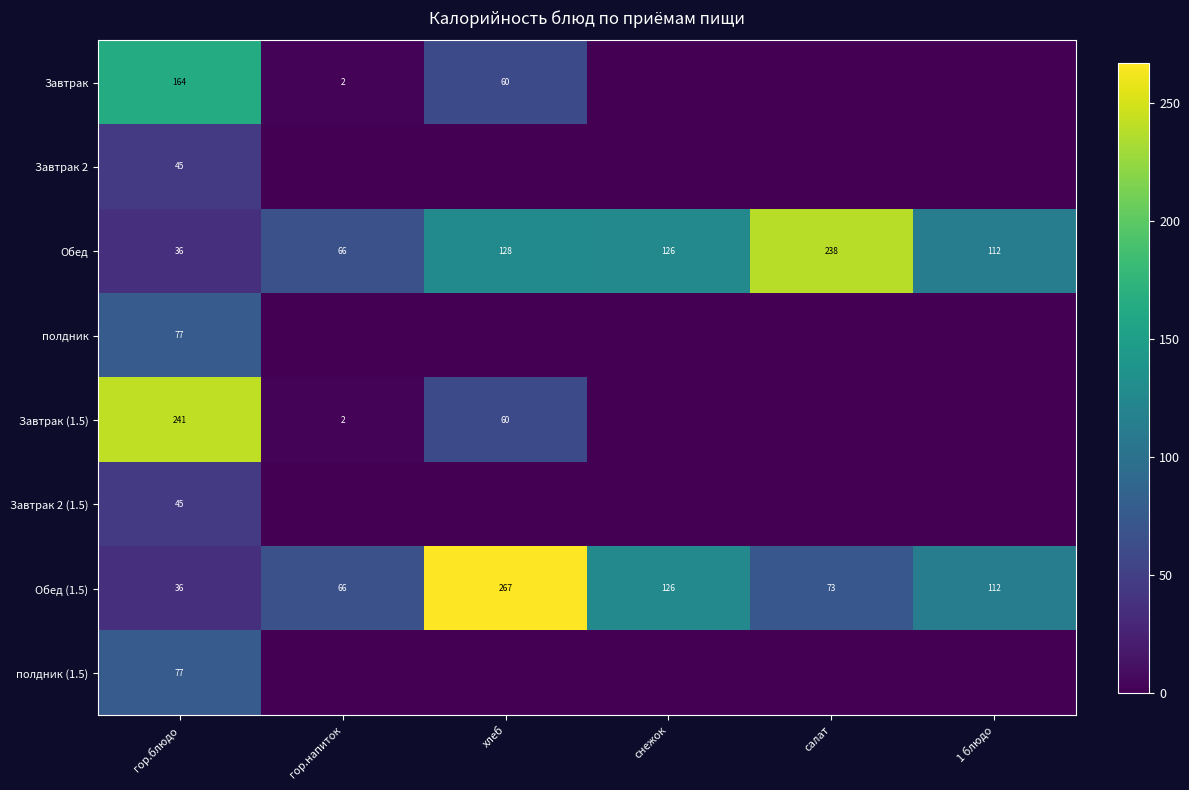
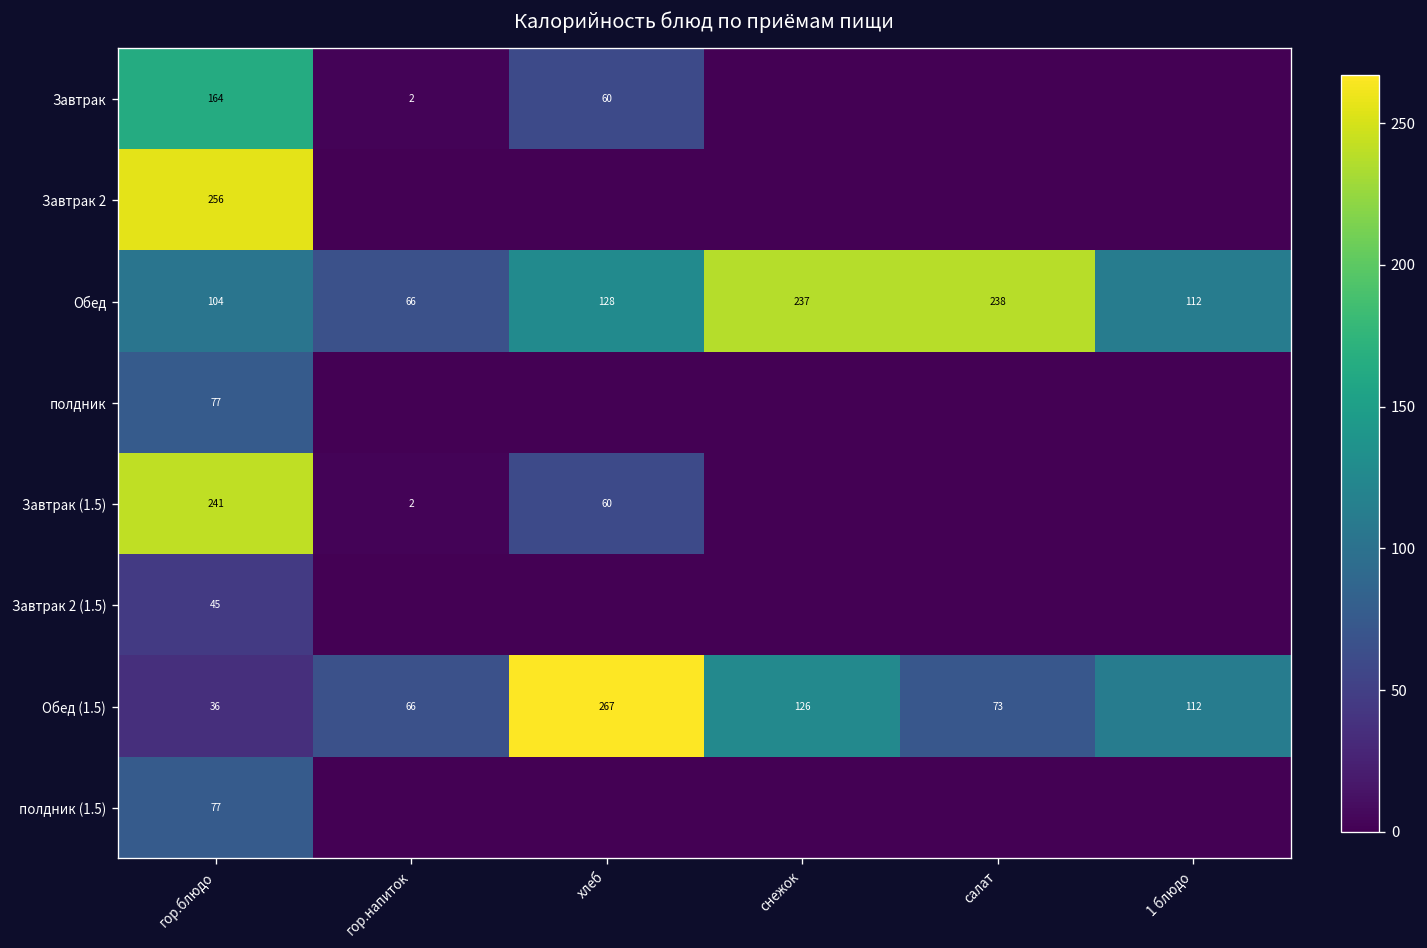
  {
    "Завтрак": {
      "гор.блюдо": 164,
      "гор.напиток": 2,
      "хлеб": 60
    },
    "Завтрак 2": {
-     "гор.блюдо": 45
+     "гор.блюдо": 256
    },
    "Обед": {
-     "гор.блюдо": 36,
+     "гор.блюдо": 104,
      "гор.напиток": 66,
      "хлеб": 128,
-     "снежок": 126,
+     "снежок": 237,
      "салат": 238,
      "1 блюдо": 112
    },
    "полдник": {
      "гор.блюдо": 77
    },
    "Завтрак (1.5)": {
      "гор.блюдо": 241,
      "гор.напиток": 2,
      "хлеб": 60
    },
    "Завтрак 2 (1.5)": {
      "гор.блюдо": 45
    },
    "Обед (1.5)": {
      "гор.блюдо": 36,
      "гор.напиток": 66,
      "хлеб": 267,
      "снежок": 126,
      "салат": 73,
      "1 блюдо": 112
    },
    "полдник (1.5)": {
      "гор.блюдо": 77
    }
  }
